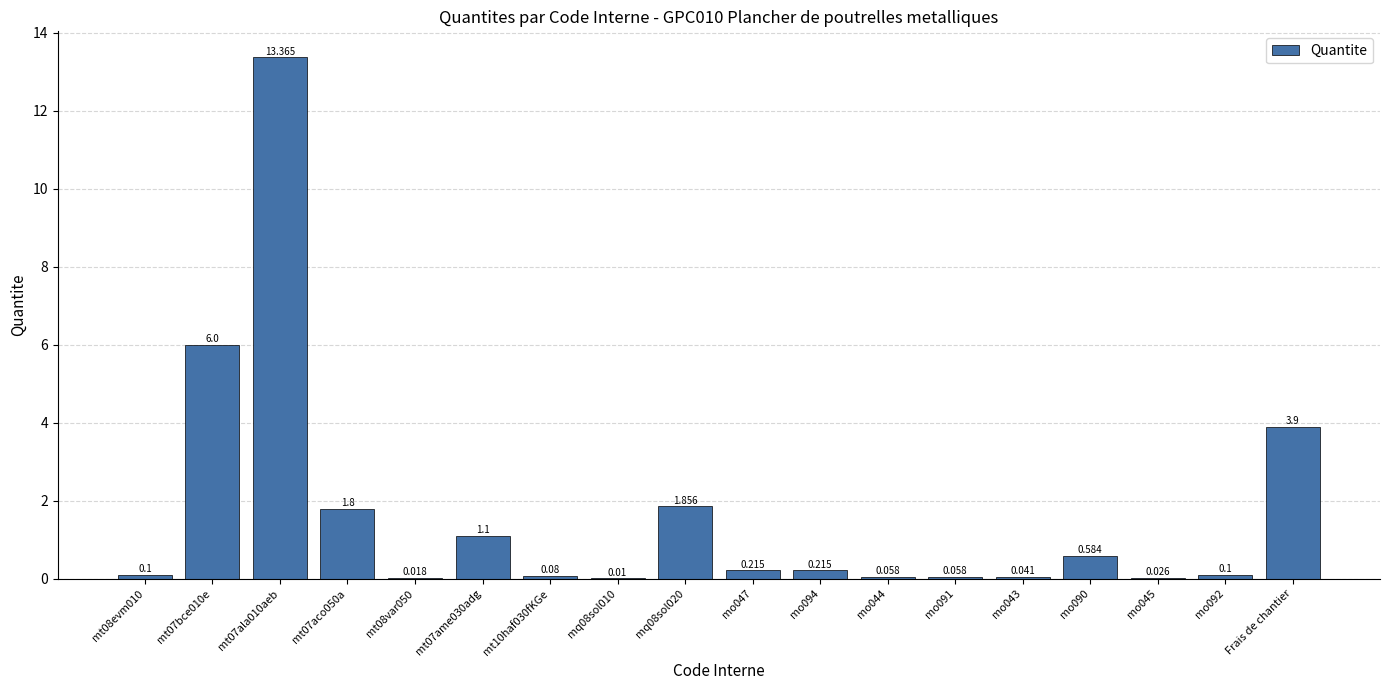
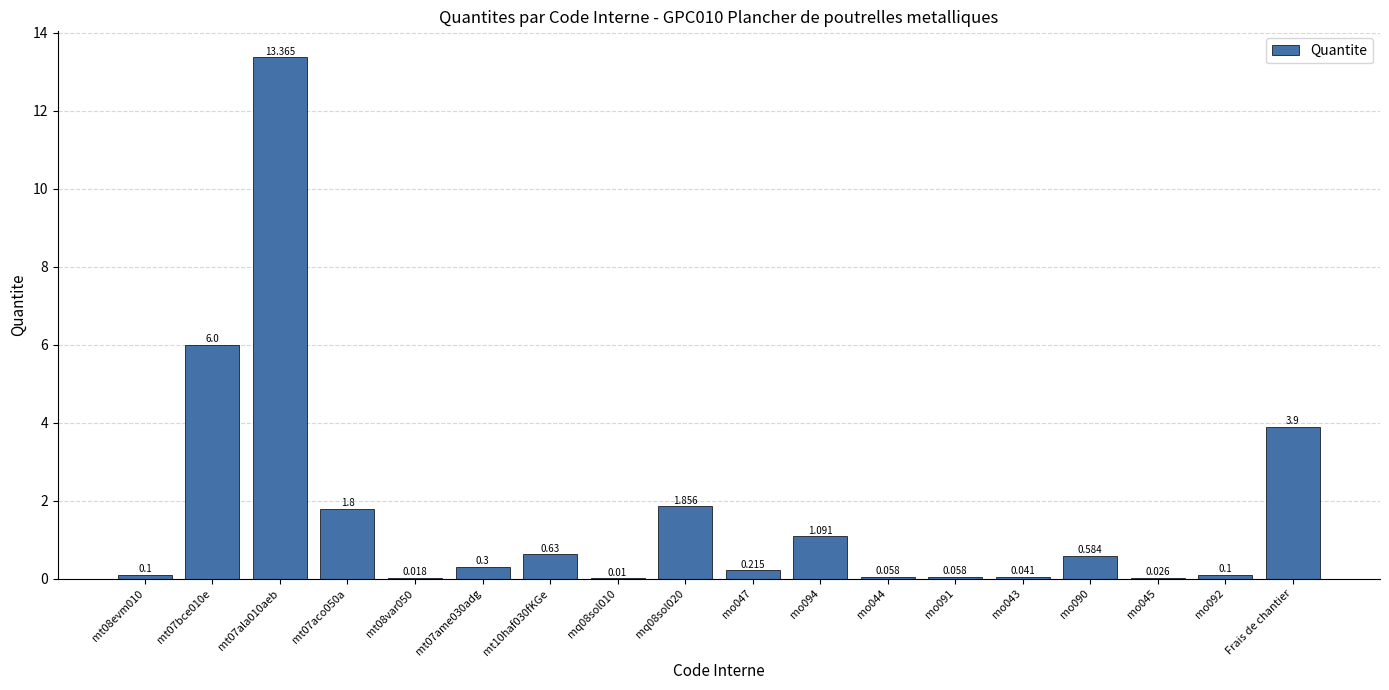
  {
    "mt08evm010": 0.1,
    "mt07bce010e": 6.0,
    "mt07ala010aeb": 13.365,
    "mt07aco050a": 1.8,
    "mt08var050": 0.018,
-   "mt07ame030adg": 1.1,
-   "mt10haf030fKGe": 0.08,
+   "mt07ame030adg": 0.3,
+   "mt10haf030fKGe": 0.63,
    "mq08sol010": 0.01,
    "mq08sol020": 1.856,
    "mo047": 0.215,
-   "mo094": 0.215,
+   "mo094": 1.091,
    "mo044": 0.058,
    "mo091": 0.058,
    "mo043": 0.041,
    "mo090": 0.584,
    "mo045": 0.026,
    "mo092": 0.1,
    "Frais de chantier": 3.9
  }
